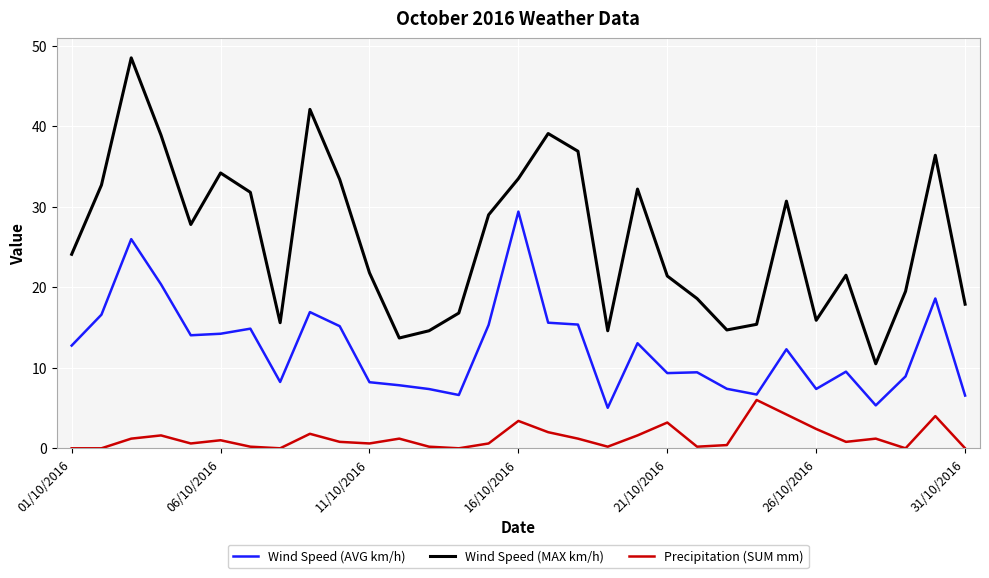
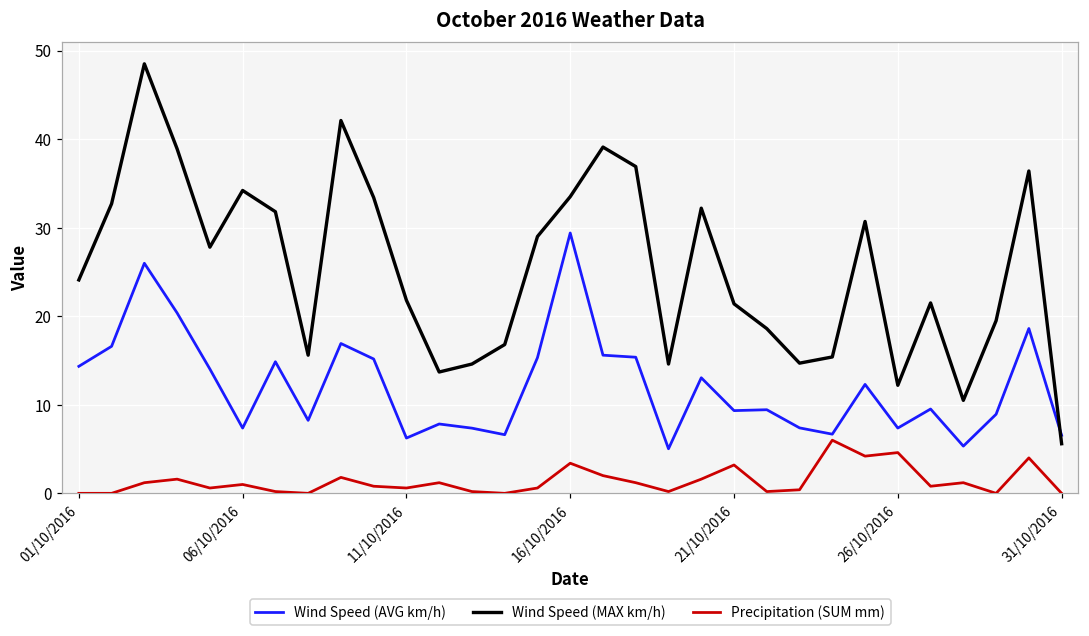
  {
    "Wind Speed (AVG km/h)": {
-     "01/10/2016": 13,
-     "06/10/2016": 14,
-     "11/10/2016": 8,
+     "01/10/2016": 14,
+     "06/10/2016": 7,
+     "11/10/2016": 6,
      "16/10/2016": 29,
      "21/10/2016": 9,
      "26/10/2016": 7,
      "31/10/2016": 7
    },
    "Wind Speed (MAX km/h)": {
      "01/10/2016": 24,
      "06/10/2016": 34,
      "11/10/2016": 22,
      "16/10/2016": 34,
      "21/10/2016": 21,
-     "26/10/2016": 16,
-     "31/10/2016": 18
+     "26/10/2016": 12,
+     "31/10/2016": 6
    },
    "Precipitation (SUM mm)": {
      "01/10/2016": 0,
      "06/10/2016": 1,
      "11/10/2016": 1,
      "16/10/2016": 3,
      "21/10/2016": 3,
-     "26/10/2016": 2,
+     "26/10/2016": 5,
      "31/10/2016": 0
    }
  }
